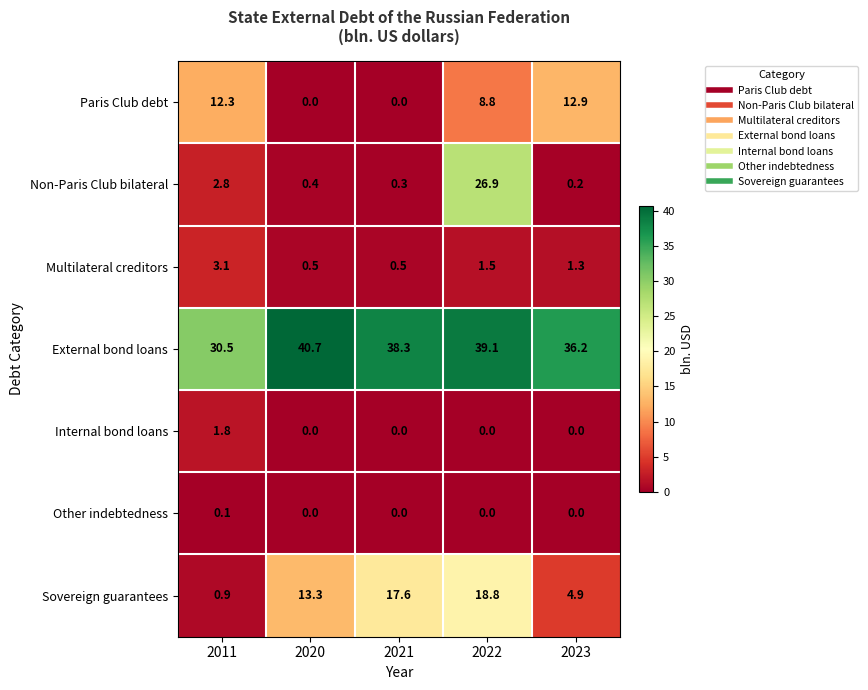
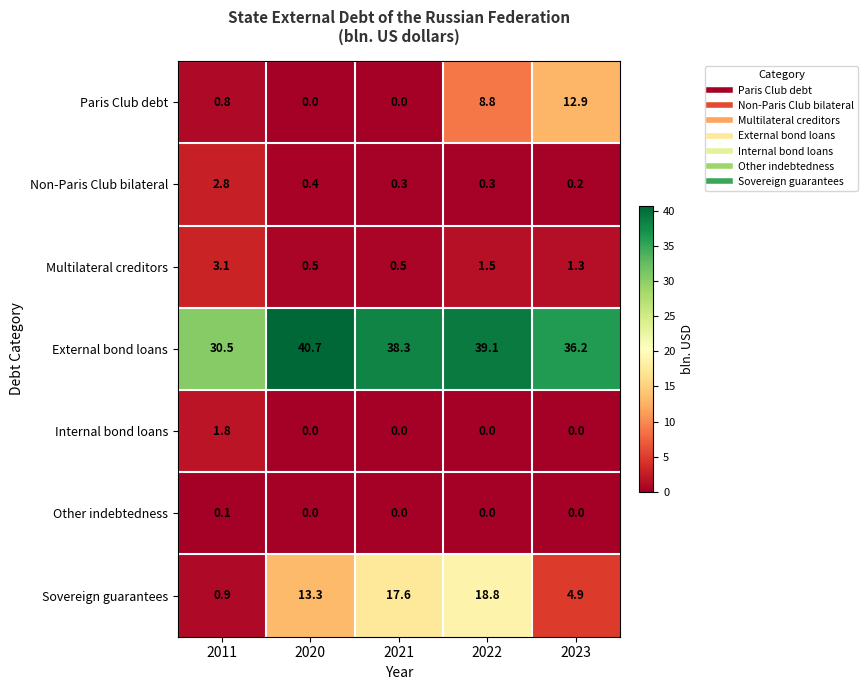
  {
    "Paris Club debt": {
-     "2011": 12.3,
+     "2011": 0.8,
      "2020": 0.0,
      "2021": 0.0,
      "2022": 8.8,
      "2023": 12.9
    },
    "Non-Paris Club bilateral": {
      "2011": 2.8,
      "2020": 0.4,
      "2021": 0.3,
-     "2022": 26.9,
+     "2022": 0.3,
      "2023": 0.2
    },
    "Multilateral creditors": {
      "2011": 3.1,
      "2020": 0.5,
      "2021": 0.5,
      "2022": 1.5,
      "2023": 1.3
    },
    "External bond loans": {
      "2011": 30.5,
      "2020": 40.7,
      "2021": 38.3,
      "2022": 39.1,
      "2023": 36.2
    },
    "Internal bond loans": {
      "2011": 1.8,
      "2020": 0.0,
      "2021": 0.0,
      "2022": 0.0,
      "2023": 0.0
    },
    "Other indebtedness": {
      "2011": 0.1,
      "2020": 0.0,
      "2021": 0.0,
      "2022": 0.0,
      "2023": 0.0
    },
    "Sovereign guarantees": {
      "2011": 0.9,
      "2020": 13.3,
      "2021": 17.6,
      "2022": 18.8,
      "2023": 4.9
    }
  }
